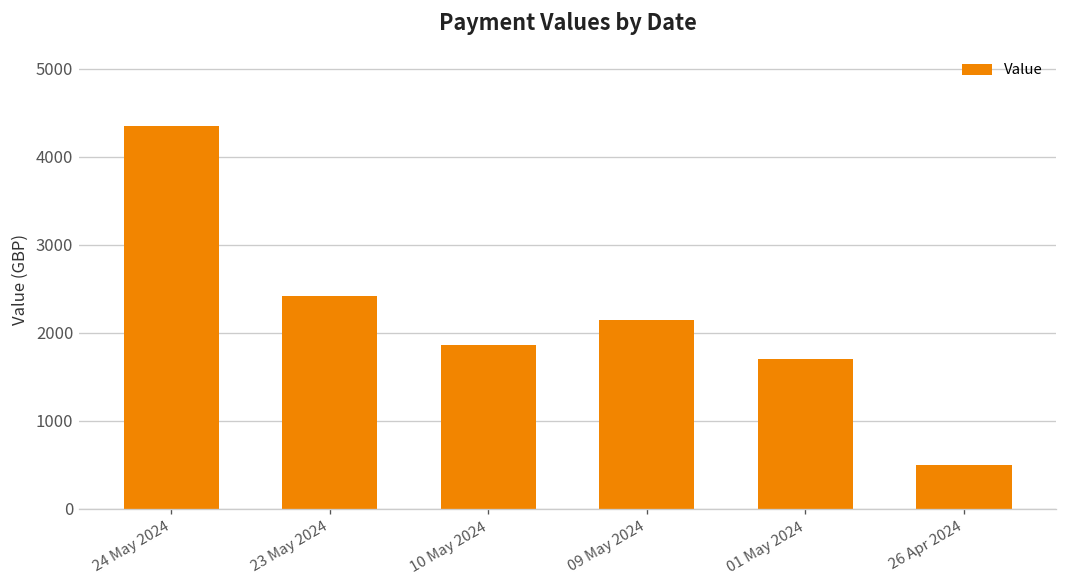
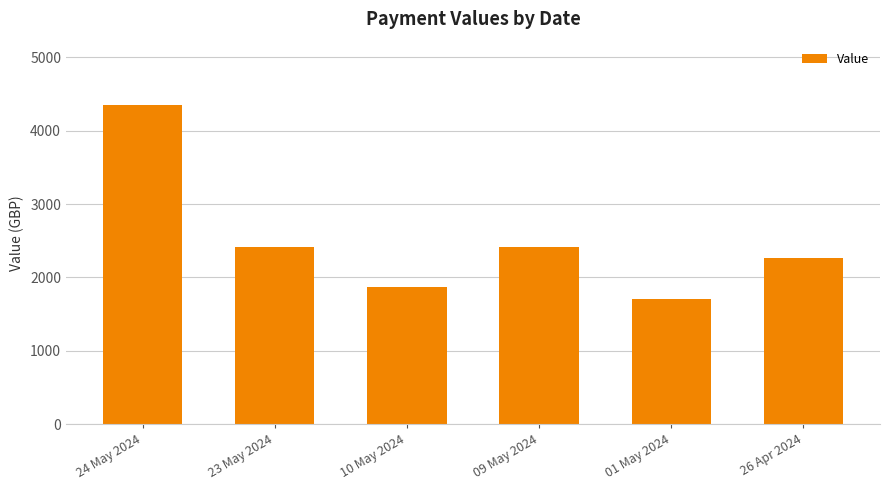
  {
    "24 May 2024": 4300,
    "23 May 2024": 2400,
    "10 May 2024": 1900,
-   "09 May 2024": 2100,
+   "09 May 2024": 2400,
    "01 May 2024": 1700,
-   "26 Apr 2024": 500
+   "26 Apr 2024": 2300
  }
